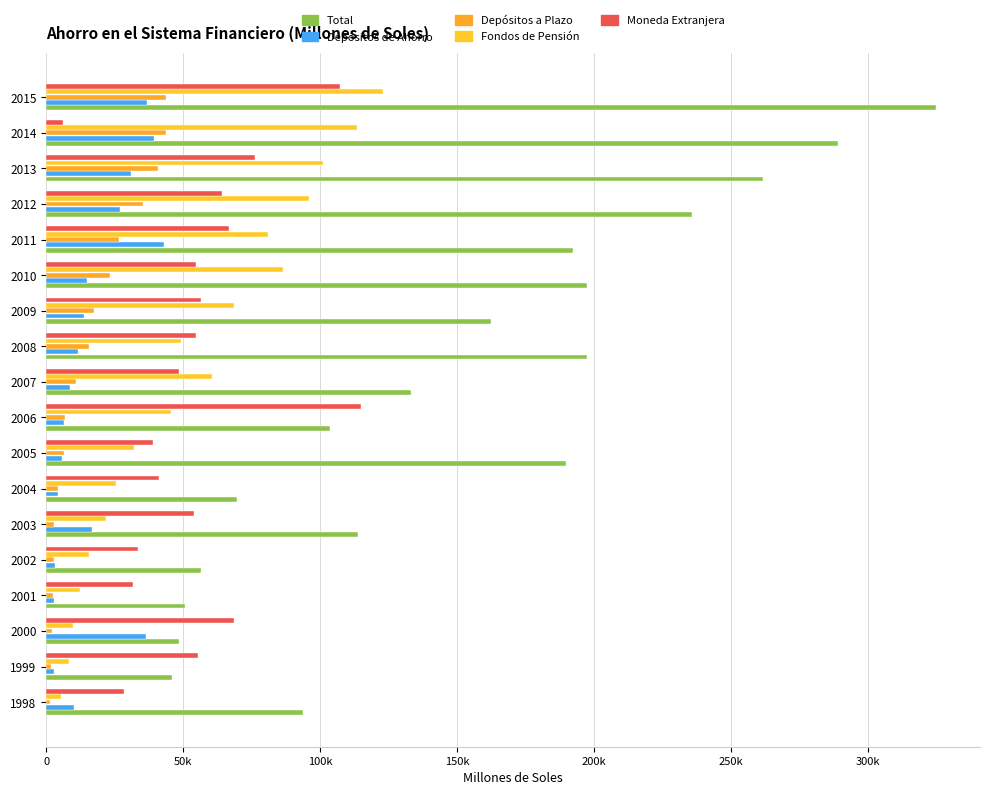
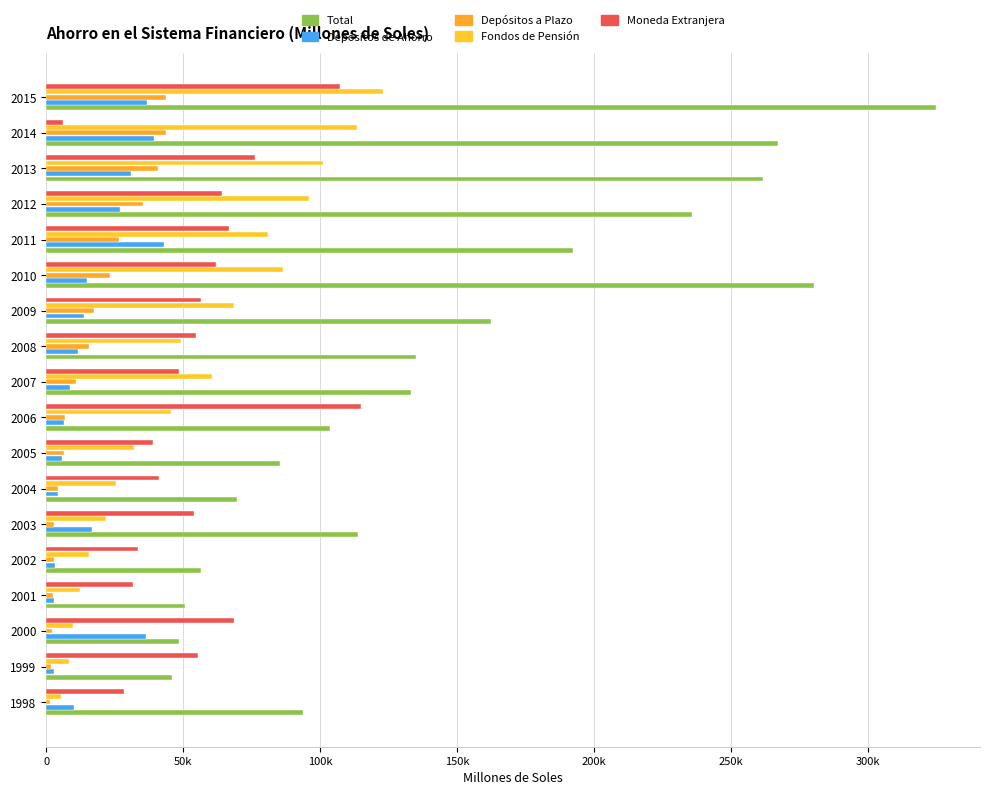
  {
    "Total": {
      "2015": 325000,
-     "2014": 289000,
+     "2014": 267000,
      "2013": 262000,
      "2012": 236000,
      "2011": 192000,
-     "2010": 198000,
+     "2010": 280000,
      "2009": 162000,
-     "2008": 198000,
+     "2008": 135000,
      "2007": 133000,
      "2006": 104000,
-     "2005": 190000,
+     "2005": 85000,
      "2004": 70000,
      "2003": 114000,
      "2002": 56000,
      "2001": 51000,
      "2000": 48000,
      "1999": 46000,
      "1998": 94000
    },
    "Depósitos de Ahorro": {
      "2015": 37000,
      "2014": 39000,
      "2013": 31000,
      "2012": 27000,
      "2011": 43000,
      "2010": 15000,
      "2009": 14000,
      "2008": 12000,
      "2007": 9000,
      "2006": 7000,
      "2005": 6000,
      "2004": 4000,
      "2003": 17000,
      "2002": 3000,
      "2001": 3000,
      "2000": 36000,
      "1999": 3000,
      "1998": 10000
    },
    "Moneda Extranjera": {
      "2015": 107000,
      "2014": 6000,
      "2013": 76000,
      "2012": 64000,
      "2011": 67000,
-     "2010": 55000,
+     "2010": 62000,
      "2009": 57000,
      "2008": 55000,
      "2007": 48000,
      "2006": 115000,
      "2005": 39000,
      "2004": 41000,
      "2003": 54000,
      "2002": 33000,
      "2001": 32000,
      "2000": 69000,
      "1999": 55000,
      "1998": 28000
    }
  }
